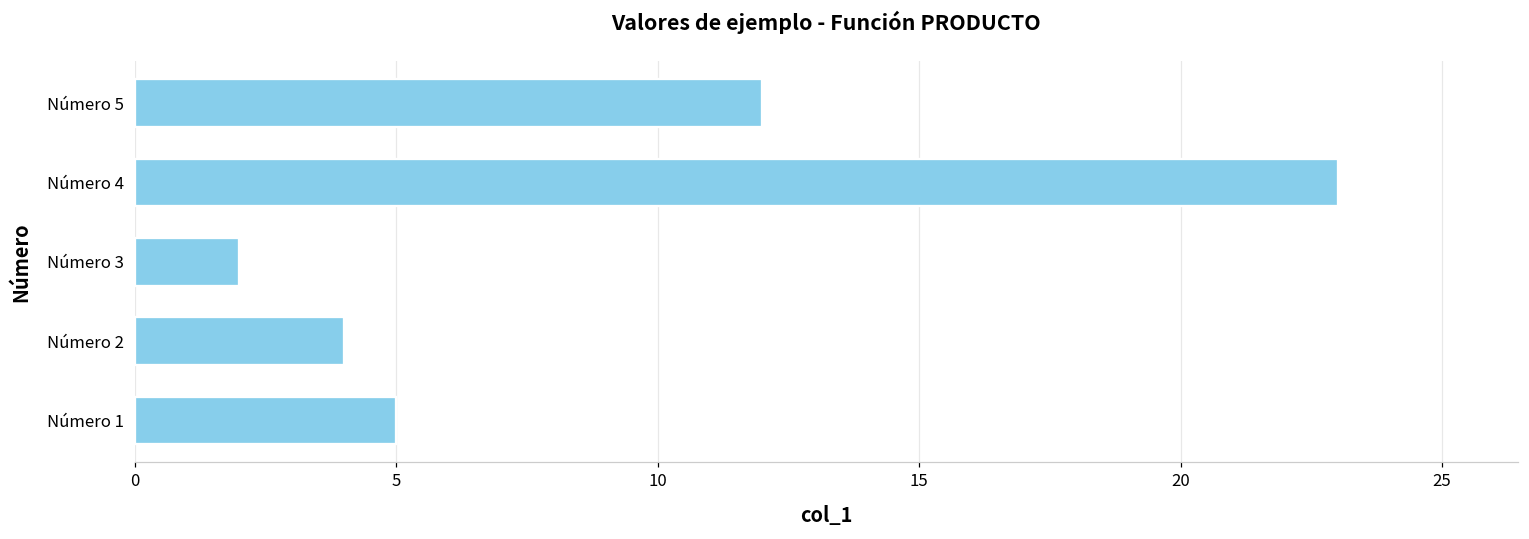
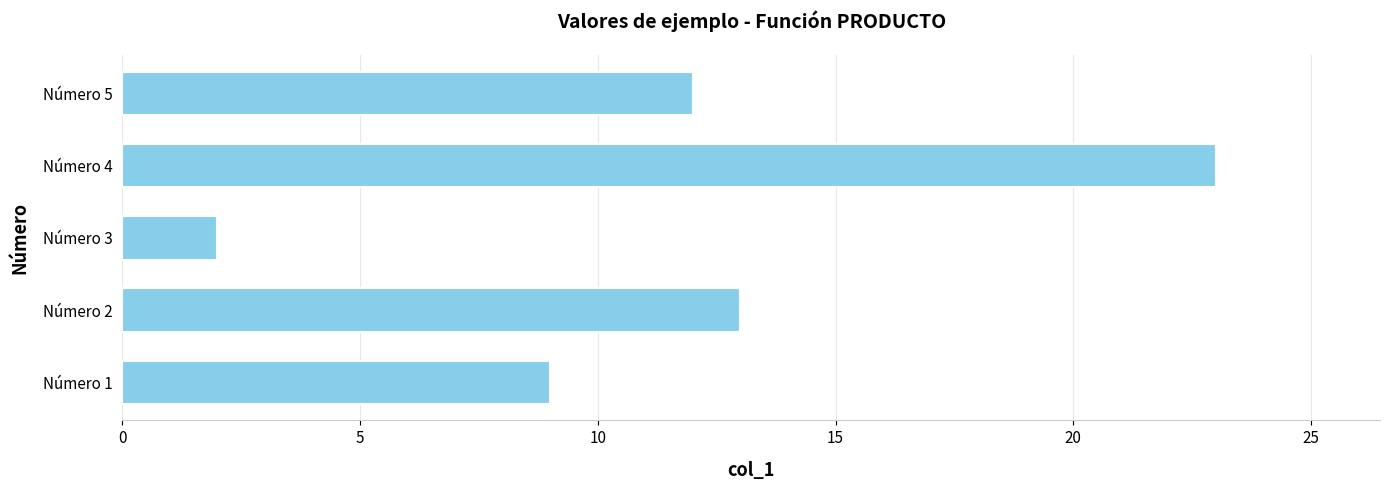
  {
    "Número 5": 12,
    "Número 4": 23,
    "Número 3": 2,
-   "Número 2": 4,
-   "Número 1": 5
+   "Número 2": 13,
+   "Número 1": 9
  }
